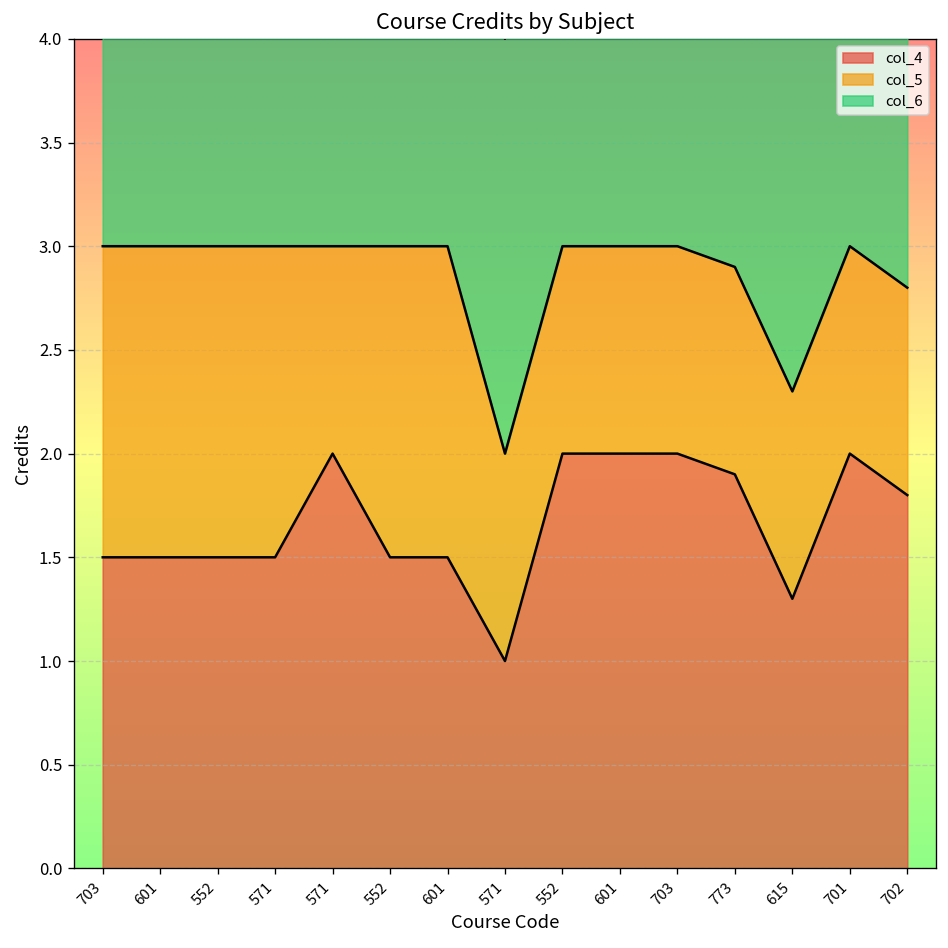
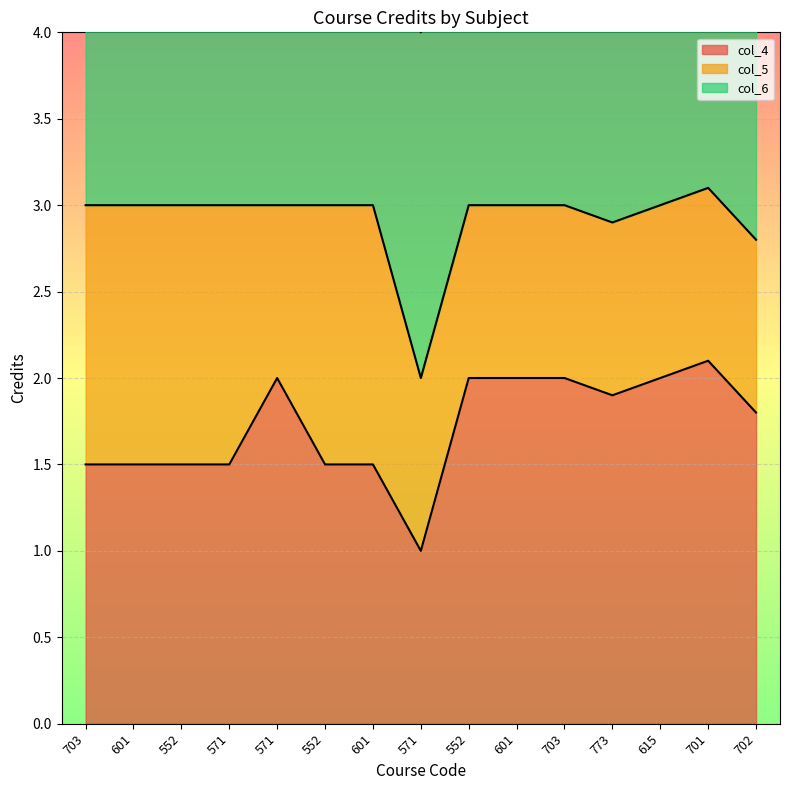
  {
    "col_4": {
      "773": 1.9,
-     "615": 1.3,
-     "701": 2.0,
+     "615": 2.0,
+     "701": 2.1,
      "702": 1.8
    },
    "col_5": {
      "773": 1.0,
      "615": 1.0,
      "701": 1.0,
      "702": 1.0
    }
  }
